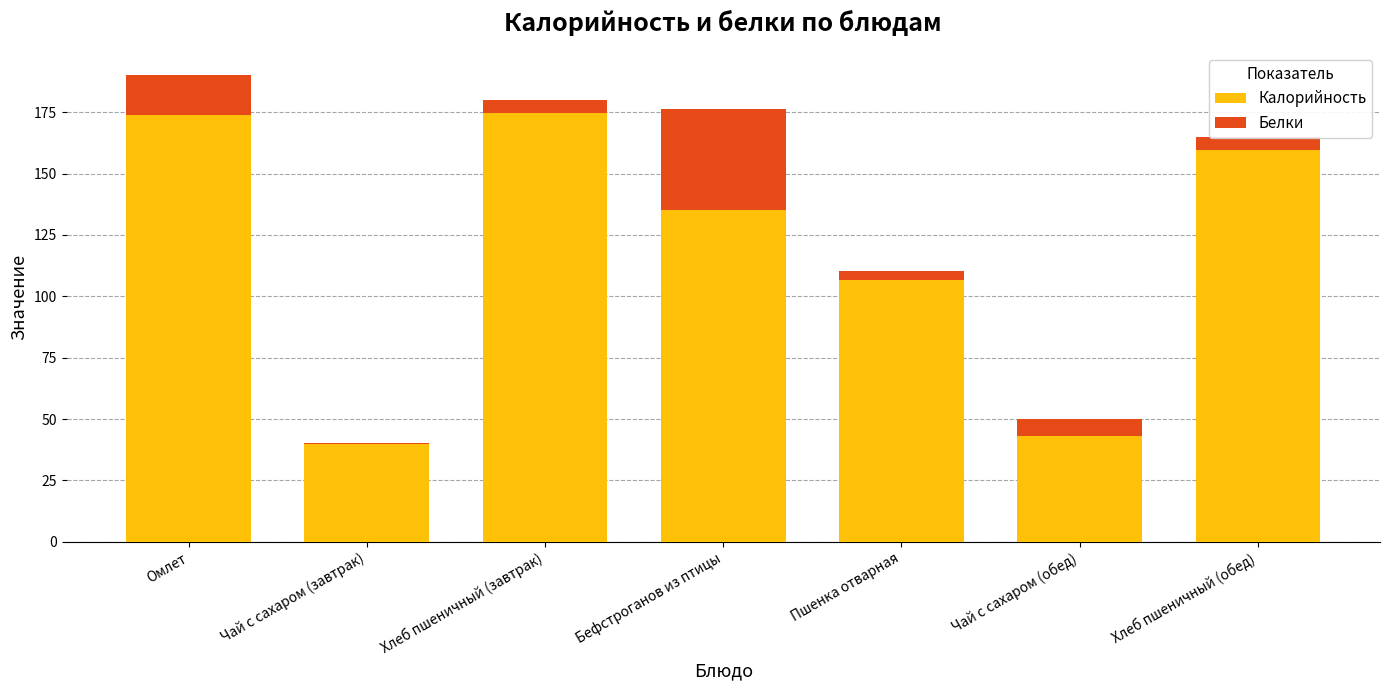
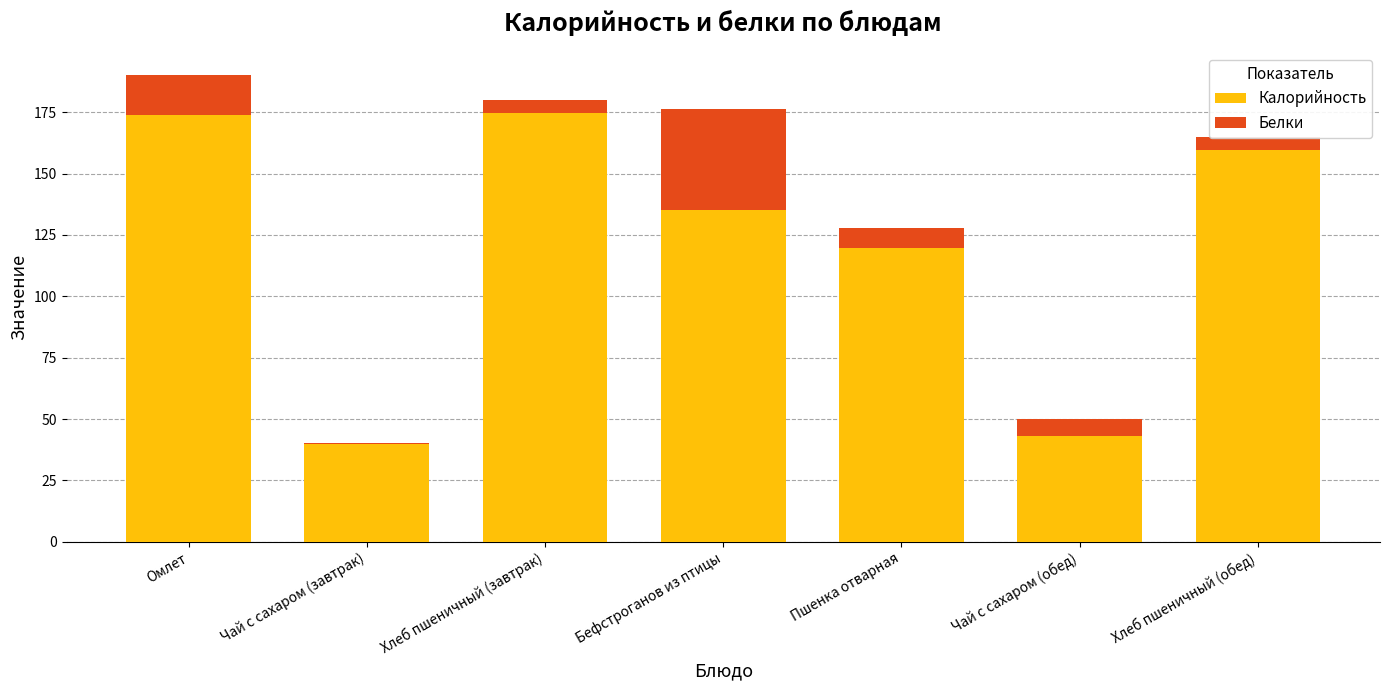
  {
    "Калорийность": {
      "Омлет": 174,
      "Чай с сахаром (завтрак)": 40,
      "Хлеб пшеничный (завтрак)": 175,
      "Бефстроганов из птицы": 135,
-     "Пшенка отварная": 107,
+     "Пшенка отварная": 120,
      "Чай с сахаром (обед)": 43,
      "Хлеб пшеничный (обед)": 160
    },
    "Белки": {
      "Омлет": 16,
      "Хлеб пшеничный (завтрак)": 5,
      "Бефстроганов из птицы": 42,
-     "Пшенка отварная": 4,
+     "Пшенка отварная": 8,
      "Чай с сахаром (обед)": 7
    }
  }
